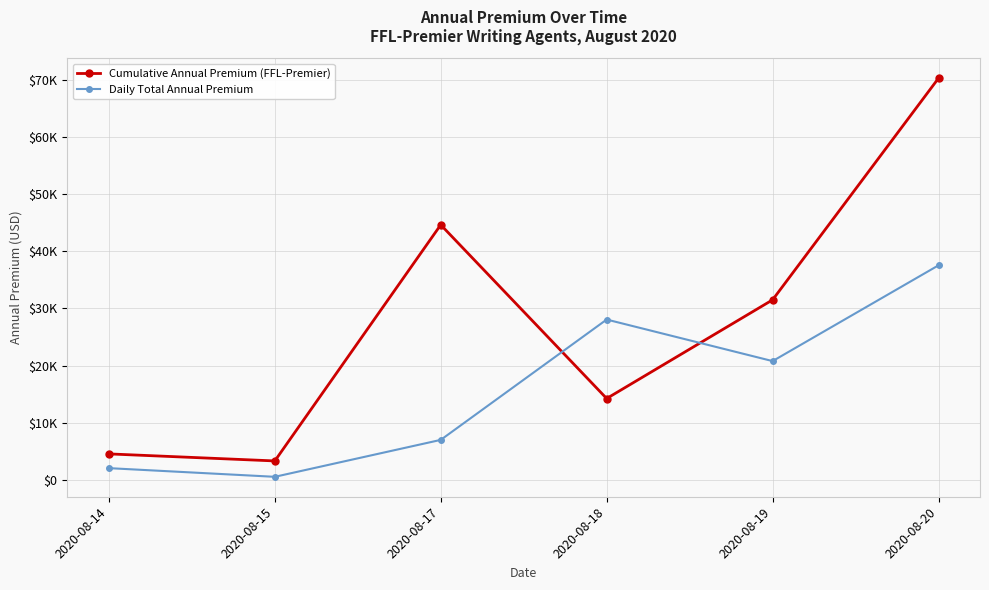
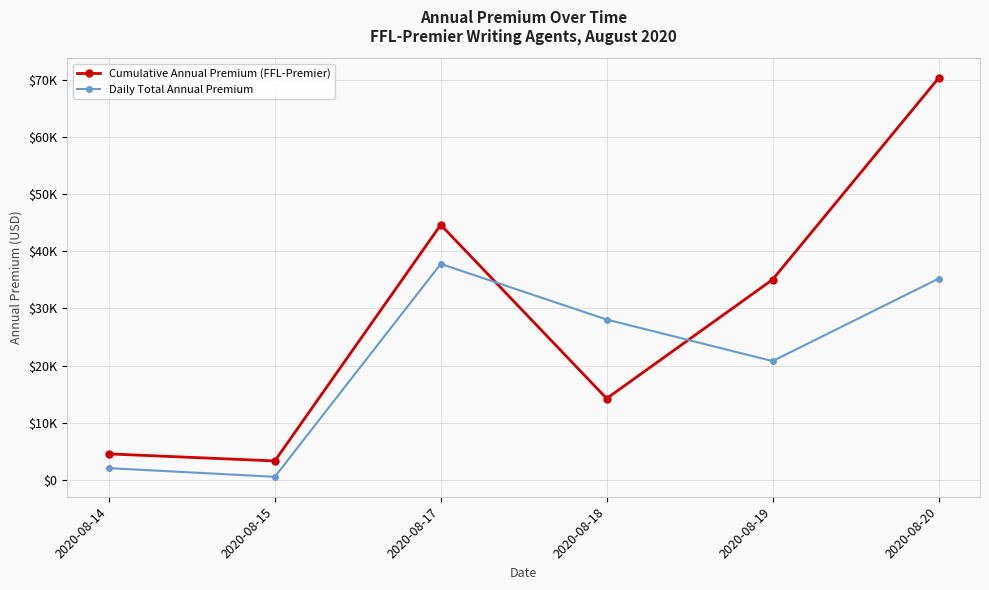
  {
    "Cumulative Annual Premium (FFL-Premier)": {
      "2020-08-14": "$5000",
      "2020-08-15": "$3000",
      "2020-08-17": "$45000",
      "2020-08-18": "$14000",
-     "2020-08-19": "$31000",
+     "2020-08-19": "$35000",
      "2020-08-20": "$70000"
    },
    "Daily Total Annual Premium": {
      "2020-08-14": "$2000",
      "2020-08-15": "$1000",
-     "2020-08-17": "$7000",
+     "2020-08-17": "$38000",
      "2020-08-18": "$28000",
      "2020-08-19": "$21000",
-     "2020-08-20": "$38000"
+     "2020-08-20": "$35000"
    }
  }
